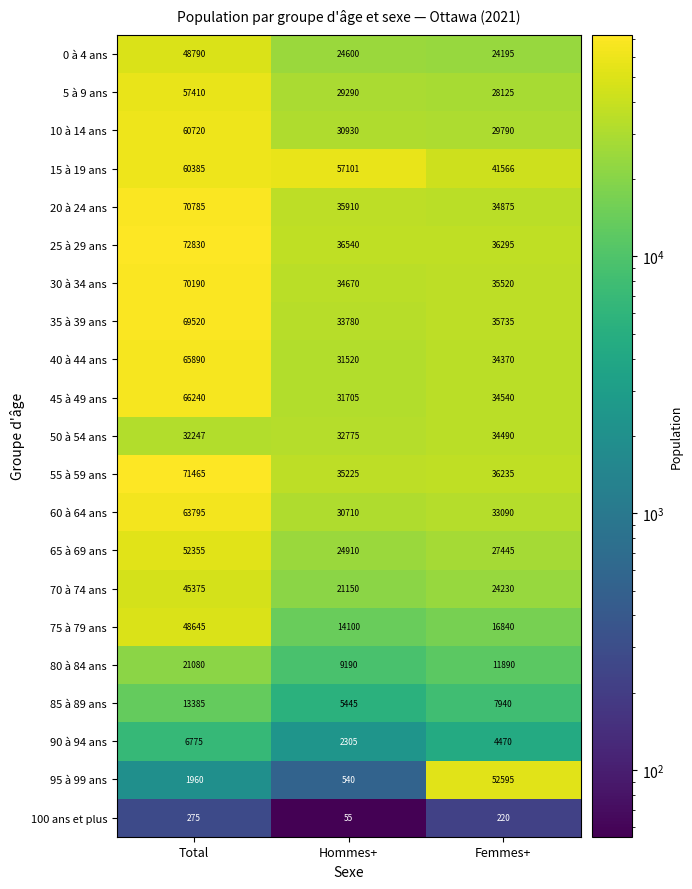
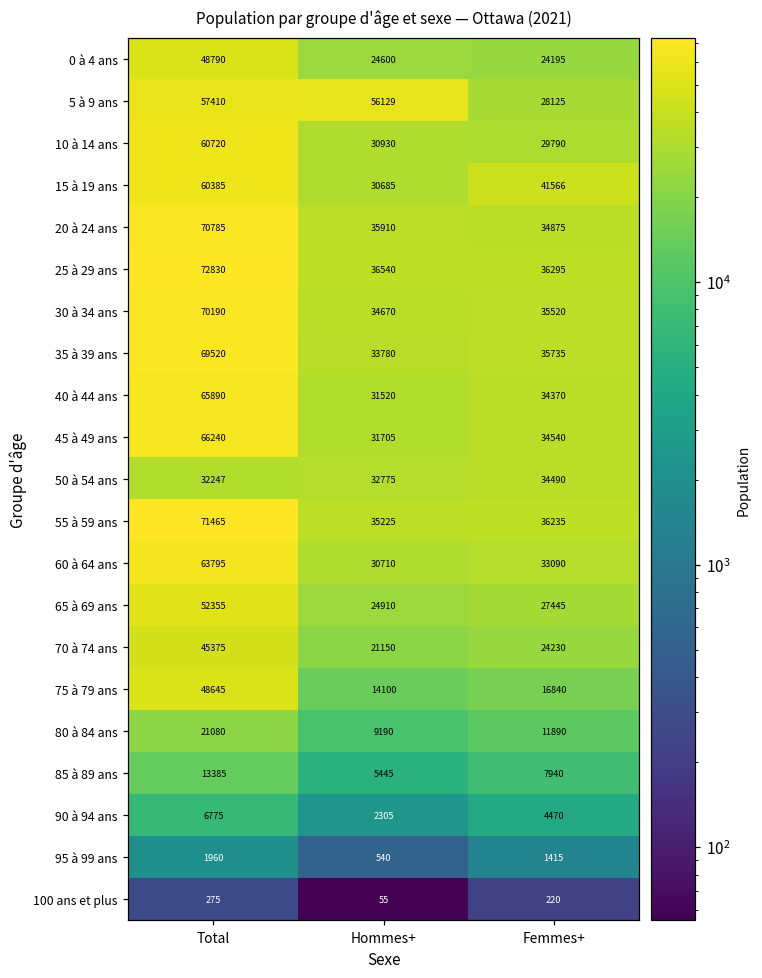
  {
    "0 à 4 ans": {
      "Total": 48790,
      "Hommes+": 24600,
      "Femmes+": 24195
    },
    "5 à 9 ans": {
      "Total": 57410,
-     "Hommes+": 29290,
+     "Hommes+": 56129,
      "Femmes+": 28125
    },
    "10 à 14 ans": {
      "Total": 60720,
      "Hommes+": 30930,
      "Femmes+": 29790
    },
    "15 à 19 ans": {
      "Total": 60385,
-     "Hommes+": 57101,
+     "Hommes+": 30685,
      "Femmes+": 41566
    },
    "20 à 24 ans": {
      "Total": 70785,
      "Hommes+": 35910,
      "Femmes+": 34875
    },
    "25 à 29 ans": {
      "Total": 72830,
      "Hommes+": 36540,
      "Femmes+": 36295
    },
    "30 à 34 ans": {
      "Total": 70190,
      "Hommes+": 34670,
      "Femmes+": 35520
    },
    "35 à 39 ans": {
      "Total": 69520,
      "Hommes+": 33780,
      "Femmes+": 35735
    },
    "40 à 44 ans": {
      "Total": 65890,
      "Hommes+": 31520,
      "Femmes+": 34370
    },
    "45 à 49 ans": {
      "Total": 66240,
      "Hommes+": 31705,
      "Femmes+": 34540
    },
    "50 à 54 ans": {
      "Total": 32247,
      "Hommes+": 32775,
      "Femmes+": 34490
    },
    "55 à 59 ans": {
      "Total": 71465,
      "Hommes+": 35225,
      "Femmes+": 36235
    },
    "60 à 64 ans": {
      "Total": 63795,
      "Hommes+": 30710,
      "Femmes+": 33090
    },
    "65 à 69 ans": {
      "Total": 52355,
      "Hommes+": 24910,
      "Femmes+": 27445
    },
    "70 à 74 ans": {
      "Total": 45375,
      "Hommes+": 21150,
      "Femmes+": 24230
    },
    "75 à 79 ans": {
      "Total": 48645,
      "Hommes+": 14100,
      "Femmes+": 16840
    },
    "80 à 84 ans": {
      "Total": 21080,
      "Hommes+": 9190,
      "Femmes+": 11890
    },
    "85 à 89 ans": {
      "Total": 13385,
      "Hommes+": 5445,
      "Femmes+": 7940
    },
    "90 à 94 ans": {
      "Total": 6775,
      "Hommes+": 2305,
      "Femmes+": 4470
    },
    "95 à 99 ans": {
      "Total": 1960,
      "Hommes+": 540,
-     "Femmes+": 52595
+     "Femmes+": 1415
    },
    "100 ans et plus": {
      "Total": 275,
      "Hommes+": 55,
      "Femmes+": 220
    }
  }
